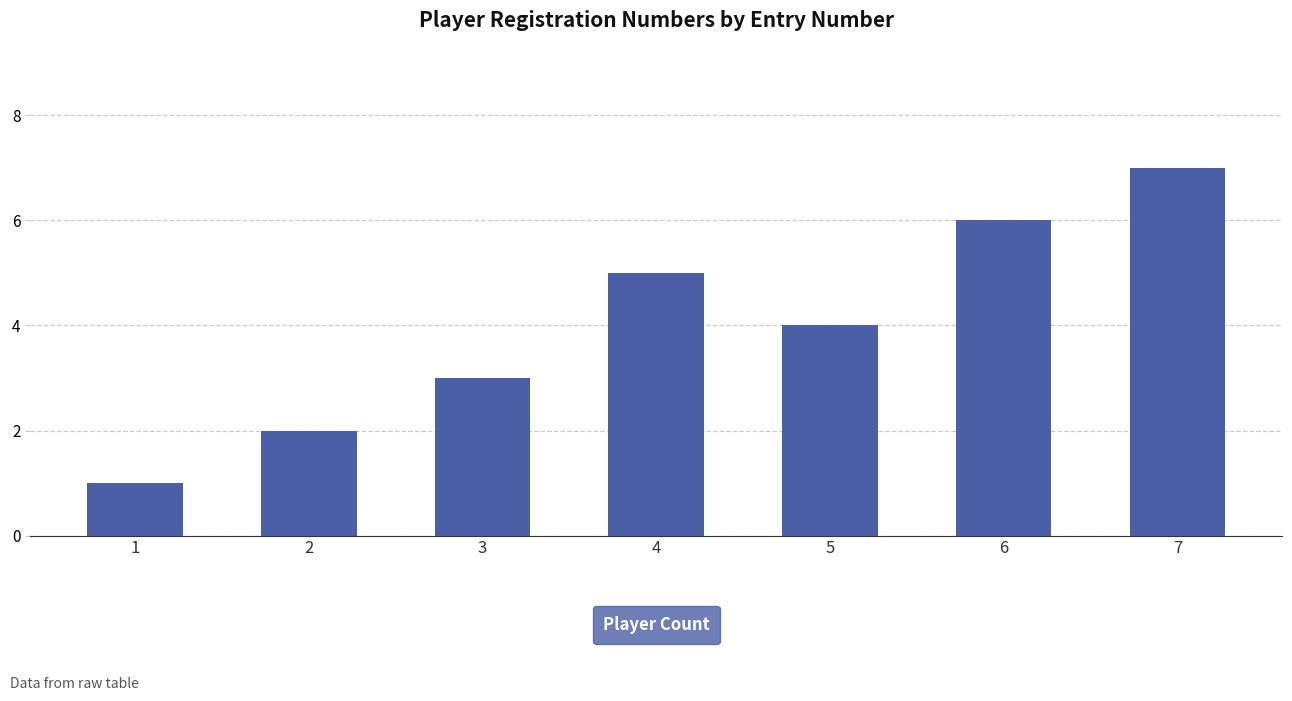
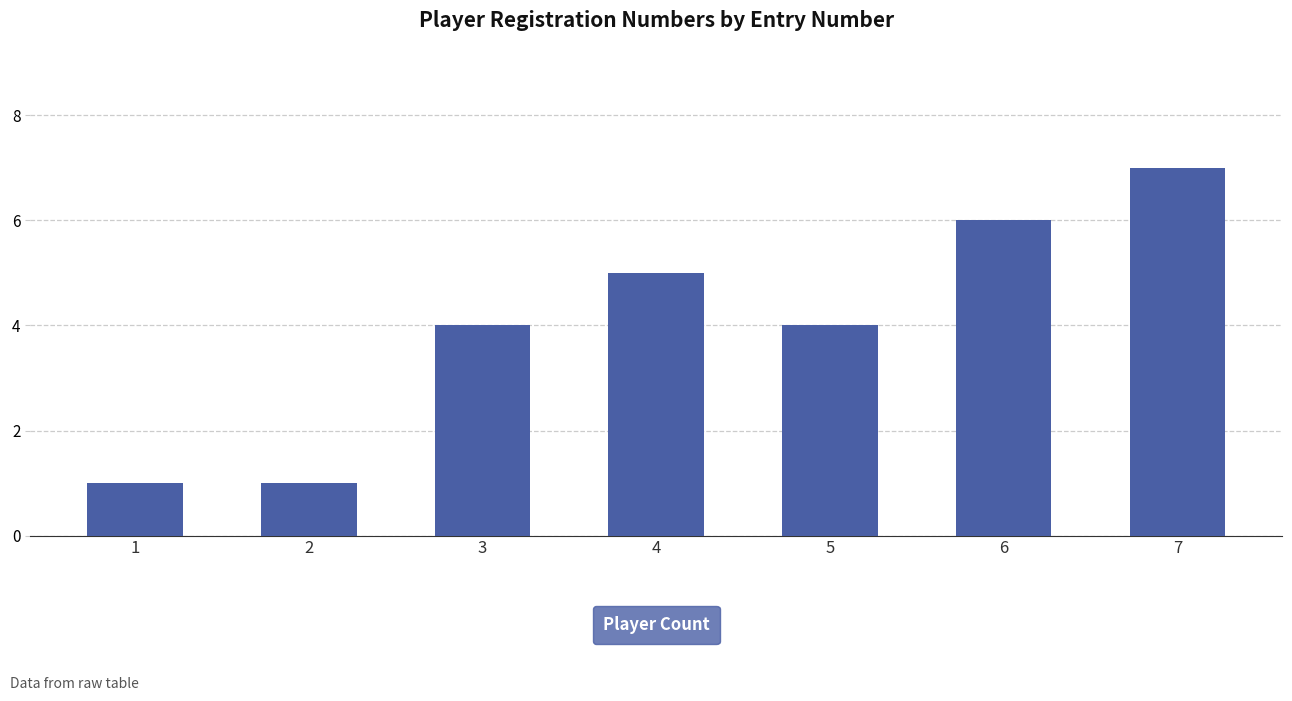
  {
    "1": 1,
-   "2": 2,
-   "3": 3,
+   "2": 1,
+   "3": 4,
    "4": 5,
    "5": 4,
    "6": 6,
    "7": 7
  }
